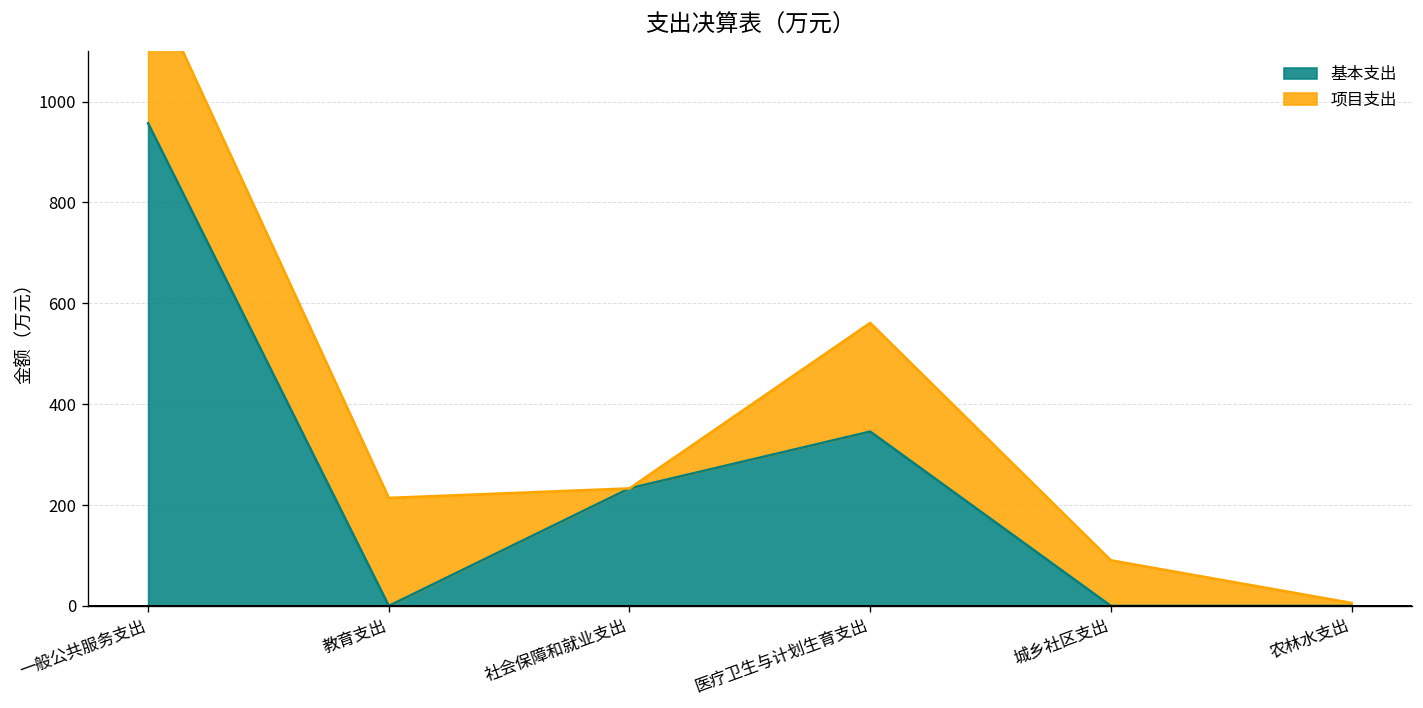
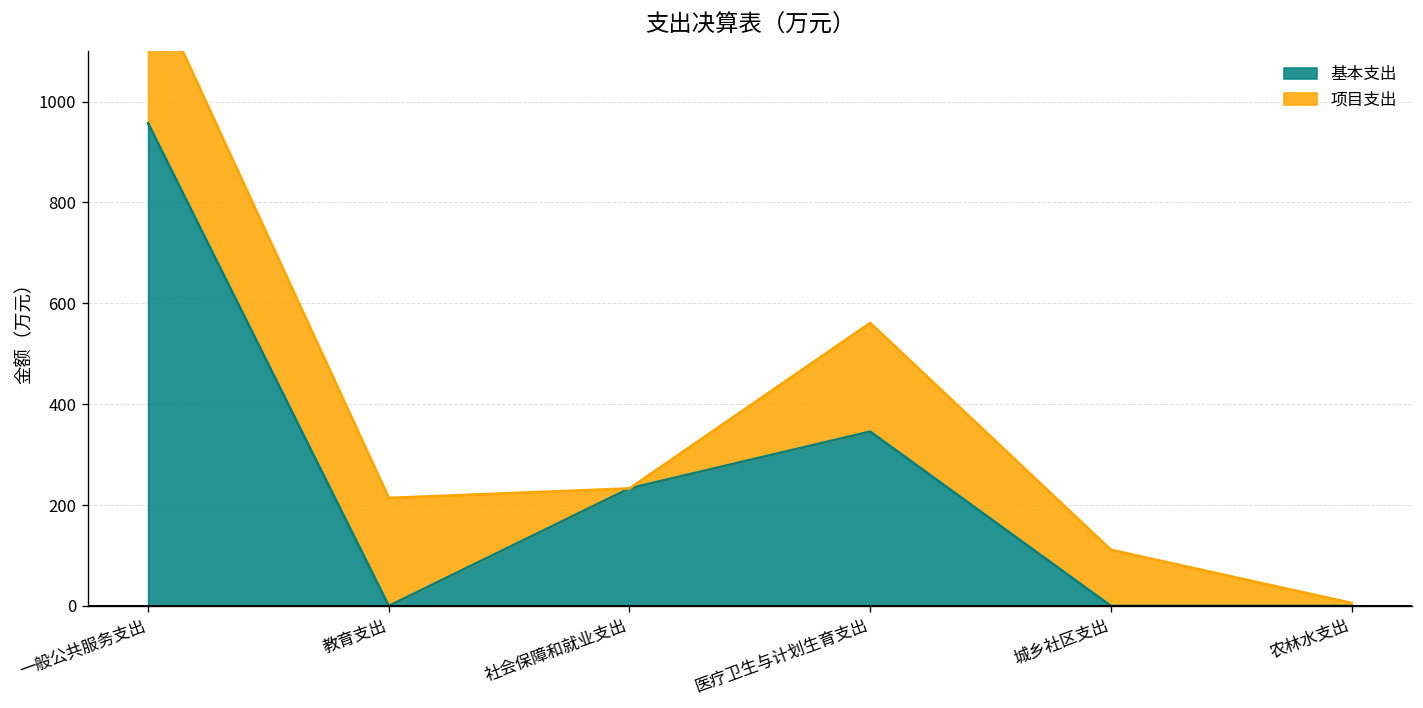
  {
    "基本支出": {
      "一般公共服务支出": 960,
      "教育支出": 0,
      "医疗卫生与计划生育支出": 350,
      "城乡社区支出": 0
    },
    "项目支出": {
      "教育支出": 210,
      "医疗卫生与计划生育支出": 220,
-     "城乡社区支出": 90
+     "城乡社区支出": 110
    }
  }
